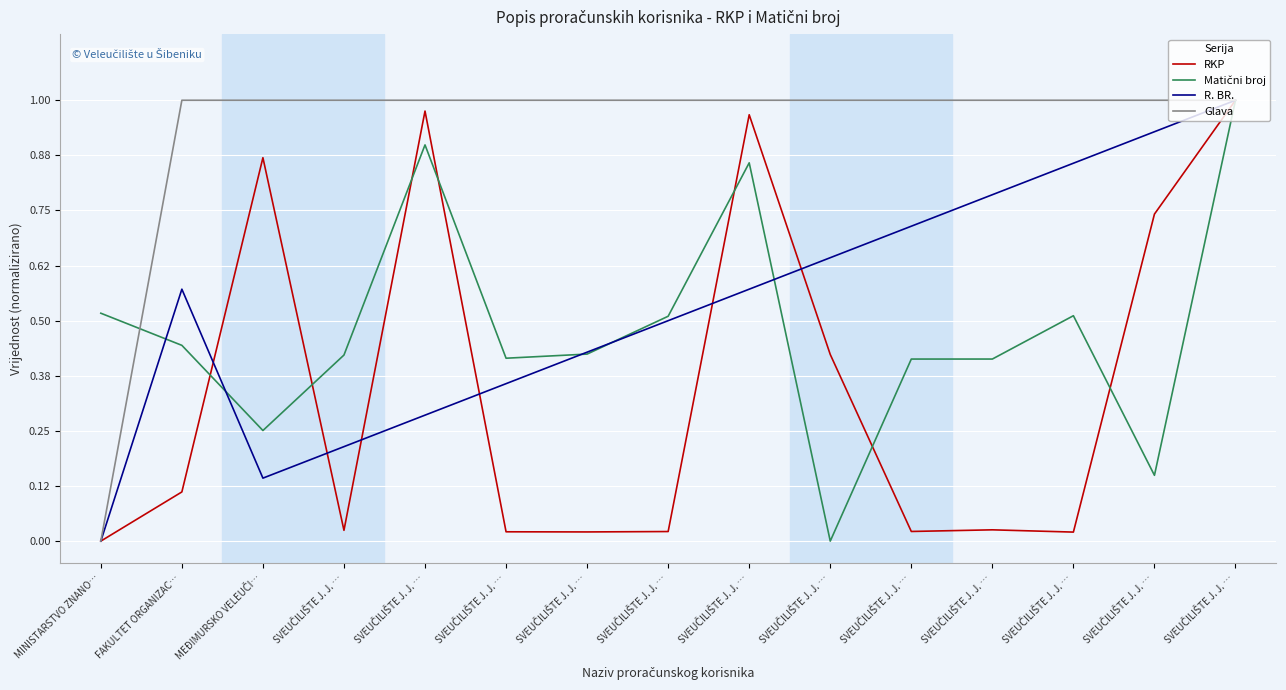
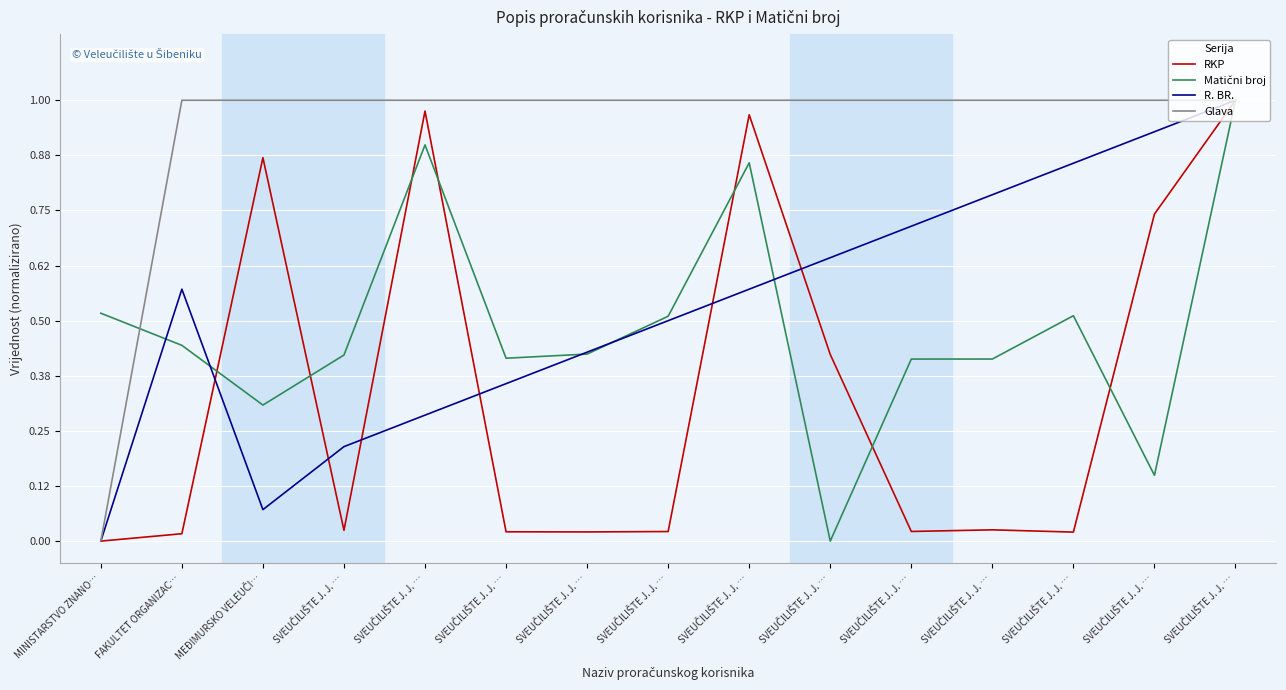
  {
    "RKP": {
-     "FAKULTET ORGANIZAC…": 0.11,
+     "FAKULTET ORGANIZAC…": 0.02,
      "MEĐIMURSKO VELEUČI…": 0.87
    },
    "Matični broj": {
      "MINISTARSTVO ZNANO…": 0.52,
      "FAKULTET ORGANIZAC…": 0.44,
-     "MEĐIMURSKO VELEUČI…": 0.25
+     "MEĐIMURSKO VELEUČI…": 0.31
    },
    "R. BR.": {
      "FAKULTET ORGANIZAC…": 0.57,
-     "MEĐIMURSKO VELEUČI…": 0.14
+     "MEĐIMURSKO VELEUČI…": 0.07
    },
    "Glava": {
      "FAKULTET ORGANIZAC…": 1.00,
      "MEĐIMURSKO VELEUČI…": 1.00
    }
  }
